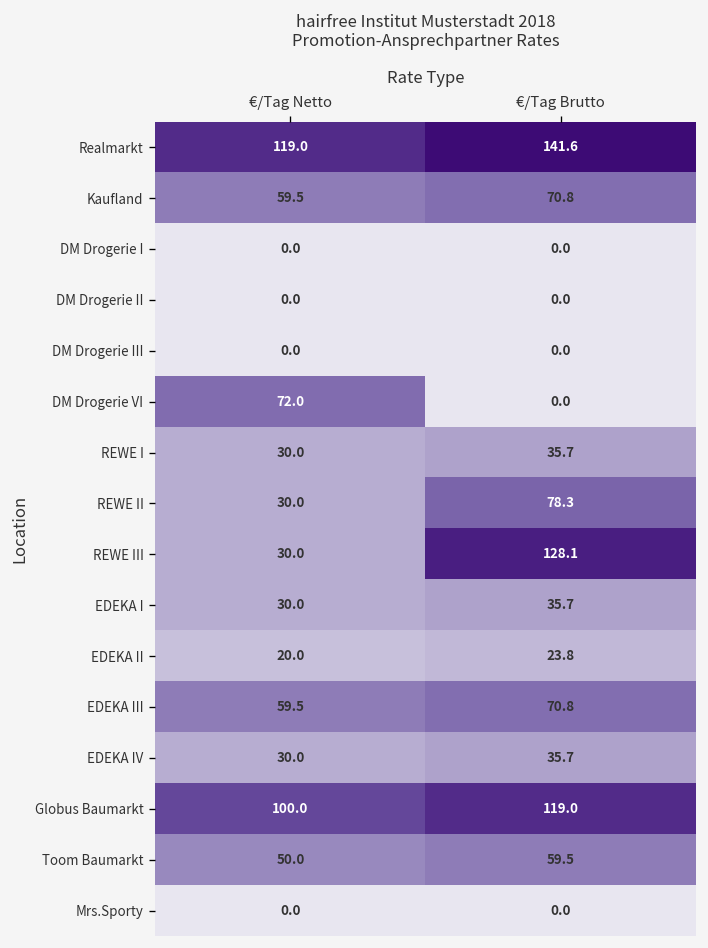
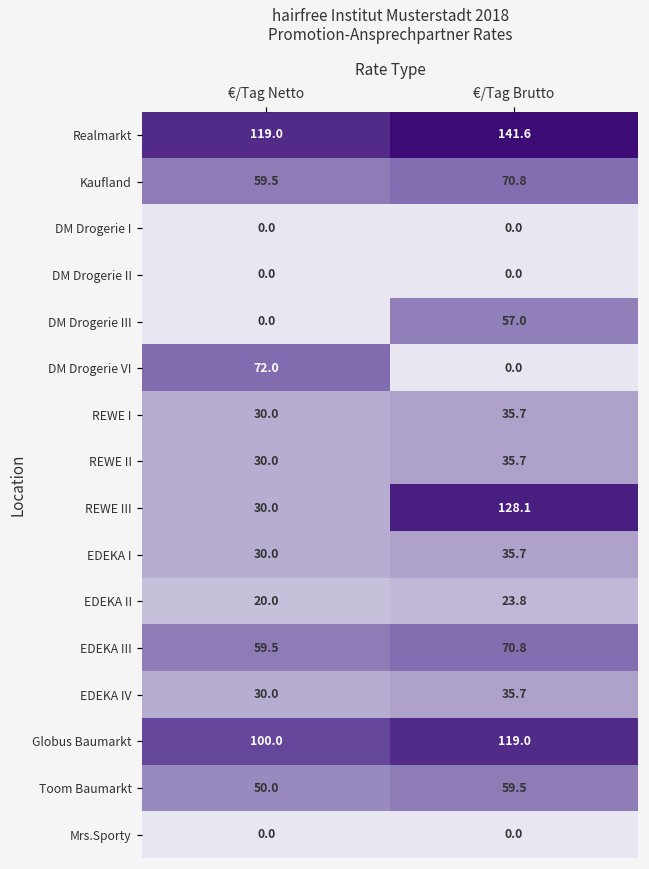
  {
    "Realmarkt": {
      "€/Tag Netto": 119.0,
      "€/Tag Brutto": 141.6
    },
    "Kaufland": {
      "€/Tag Netto": 59.5,
      "€/Tag Brutto": 70.8
    },
    "DM Drogerie I": {
      "€/Tag Netto": 0.0,
      "€/Tag Brutto": 0.0
    },
    "DM Drogerie II": {
      "€/Tag Netto": 0.0,
      "€/Tag Brutto": 0.0
    },
    "DM Drogerie III": {
      "€/Tag Netto": 0.0,
-     "€/Tag Brutto": 0.0
+     "€/Tag Brutto": 57.0
    },
    "DM Drogerie VI": {
      "€/Tag Netto": 72.0,
      "€/Tag Brutto": 0.0
    },
    "REWE I": {
      "€/Tag Netto": 30.0,
      "€/Tag Brutto": 35.7
    },
    "REWE II": {
      "€/Tag Netto": 30.0,
-     "€/Tag Brutto": 78.3
+     "€/Tag Brutto": 35.7
    },
    "REWE III": {
      "€/Tag Netto": 30.0,
      "€/Tag Brutto": 128.1
    },
    "EDEKA I": {
      "€/Tag Netto": 30.0,
      "€/Tag Brutto": 35.7
    },
    "EDEKA II": {
      "€/Tag Netto": 20.0,
      "€/Tag Brutto": 23.8
    },
    "EDEKA III": {
      "€/Tag Netto": 59.5,
      "€/Tag Brutto": 70.8
    },
    "EDEKA IV": {
      "€/Tag Netto": 30.0,
      "€/Tag Brutto": 35.7
    },
    "Globus Baumarkt": {
      "€/Tag Netto": 100.0,
      "€/Tag Brutto": 119.0
    },
    "Toom Baumarkt": {
      "€/Tag Netto": 50.0,
      "€/Tag Brutto": 59.5
    },
    "Mrs.Sporty": {
      "€/Tag Netto": 0.0,
      "€/Tag Brutto": 0.0
    }
  }
